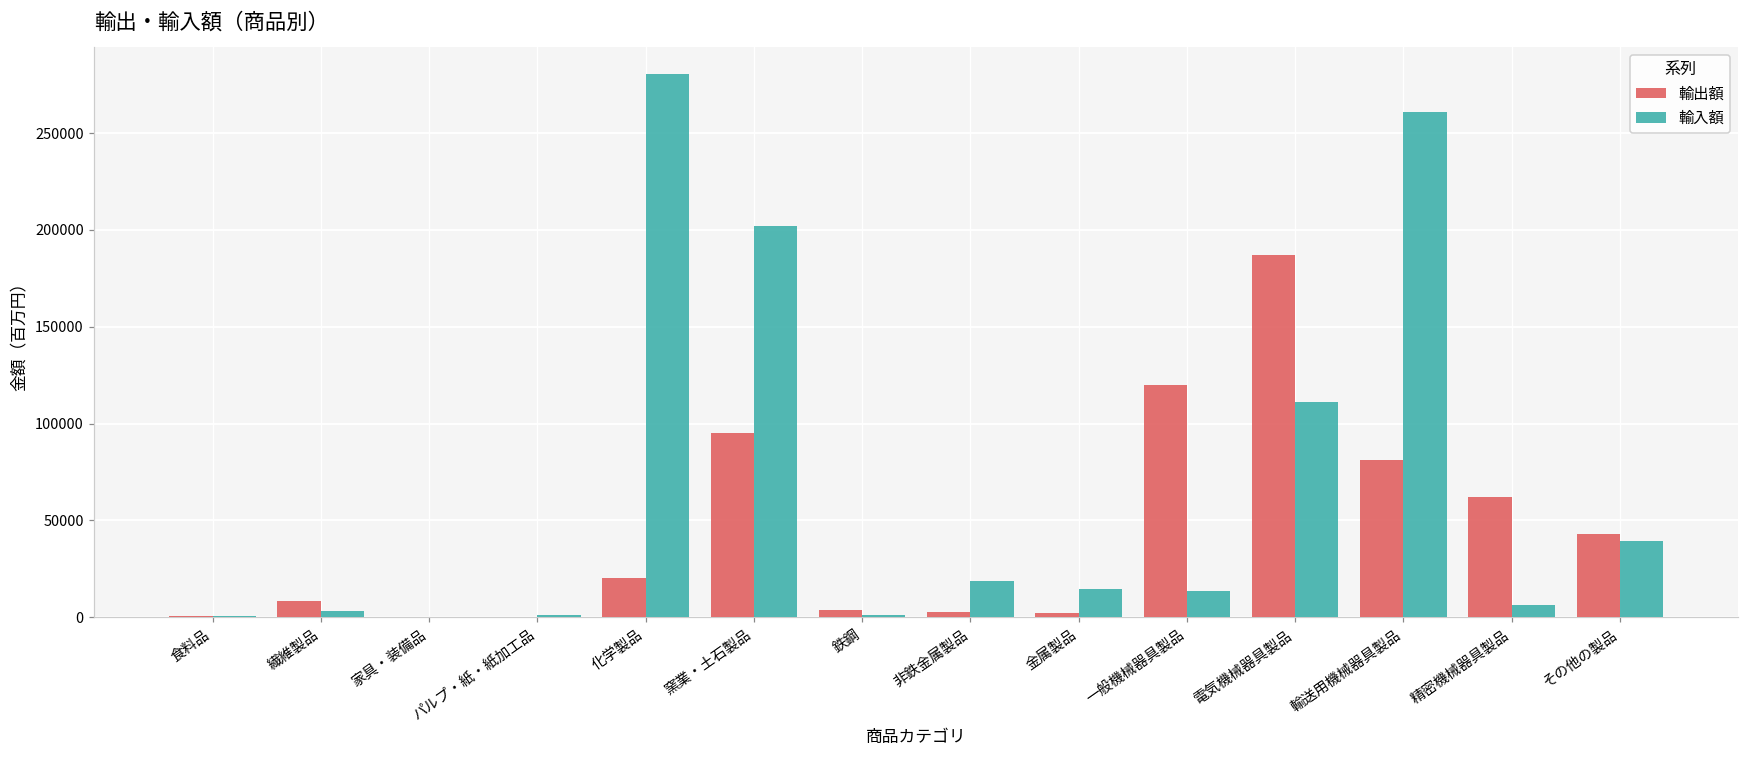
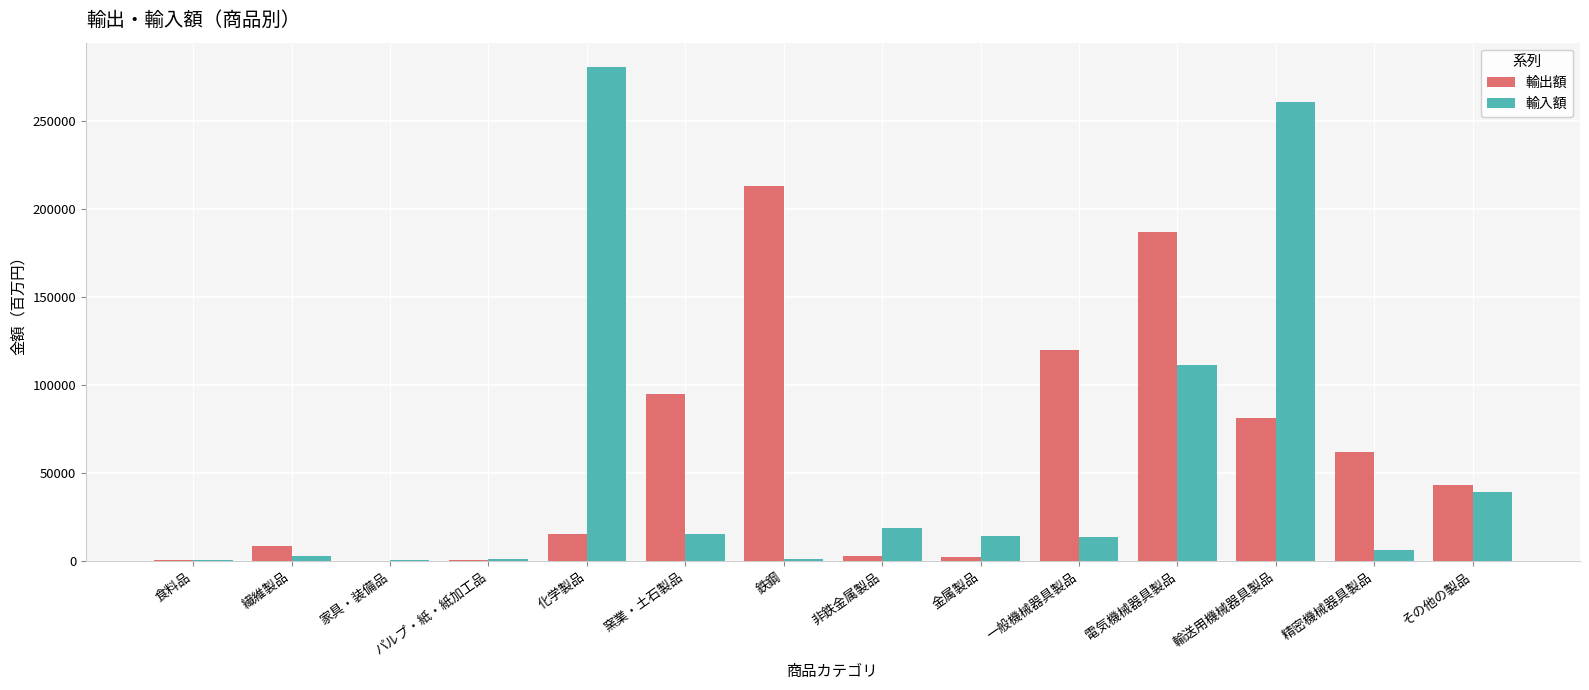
  {
    "輸出額": {
      "繊維製品": 9000,
-     "化学製品": 20000,
+     "化学製品": 15000,
      "窯業・土石製品": 95000,
-     "鉄鋼": 3000,
+     "鉄鋼": 213000,
      "非鉄金属製品": 3000,
      "金属製品": 2000,
      "一般機械器具製品": 120000,
      "電気機械器具製品": 187000,
      "輸送用機械器具製品": 81000,
      "精密機械器具製品": 62000,
      "その他の製品": 43000
    },
    "輸入額": {
      "繊維製品": 3000,
      "化学製品": 281000,
-     "窯業・土石製品": 202000,
+     "窯業・土石製品": 15000,
      "非鉄金属製品": 19000,
      "金属製品": 14000,
      "一般機械器具製品": 14000,
      "電気機械器具製品": 111000,
      "輸送用機械器具製品": 261000,
      "精密機械器具製品": 6000,
      "その他の製品": 39000
    }
  }
